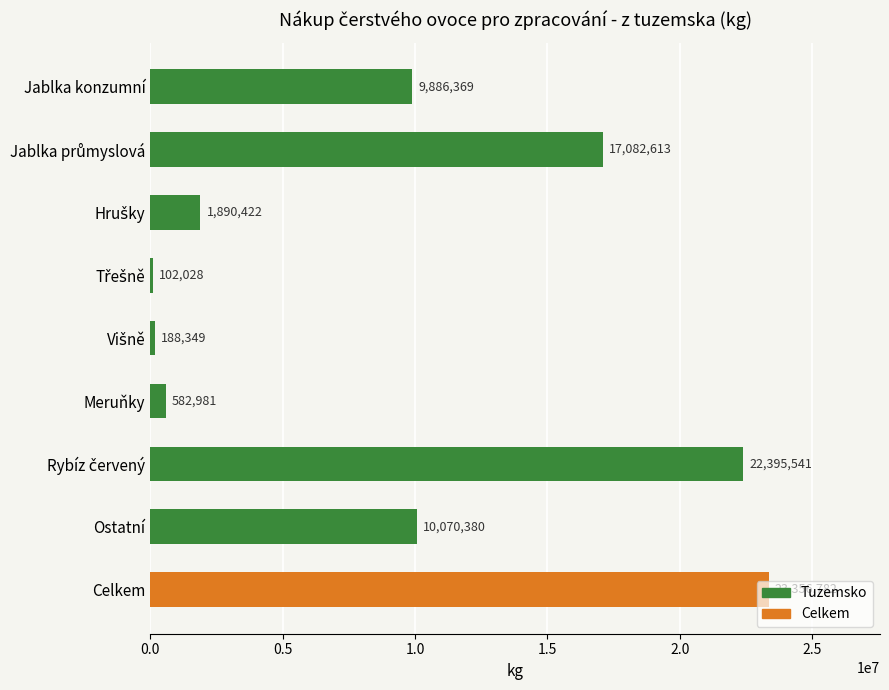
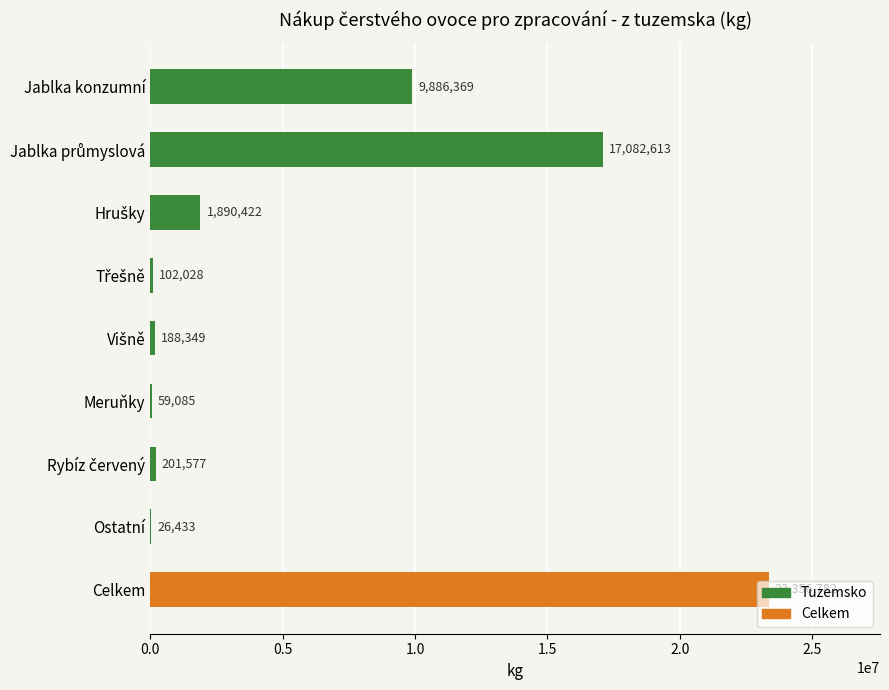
  {
    "Jablka konzumní": "9,886,369",
    "Jablka průmyslová": "17,082,613",
    "Hrušky": "1,890,422",
    "Třešně": "102,028",
    "Višně": "188,349",
-   "Meruňky": "582,981",
-   "Rybíz červený": "22,395,541",
-   "Ostatní": "10,070,380"
+   "Meruňky": "59,085",
+   "Rybíz červený": "201,577",
+   "Ostatní": "26,433"
  }
